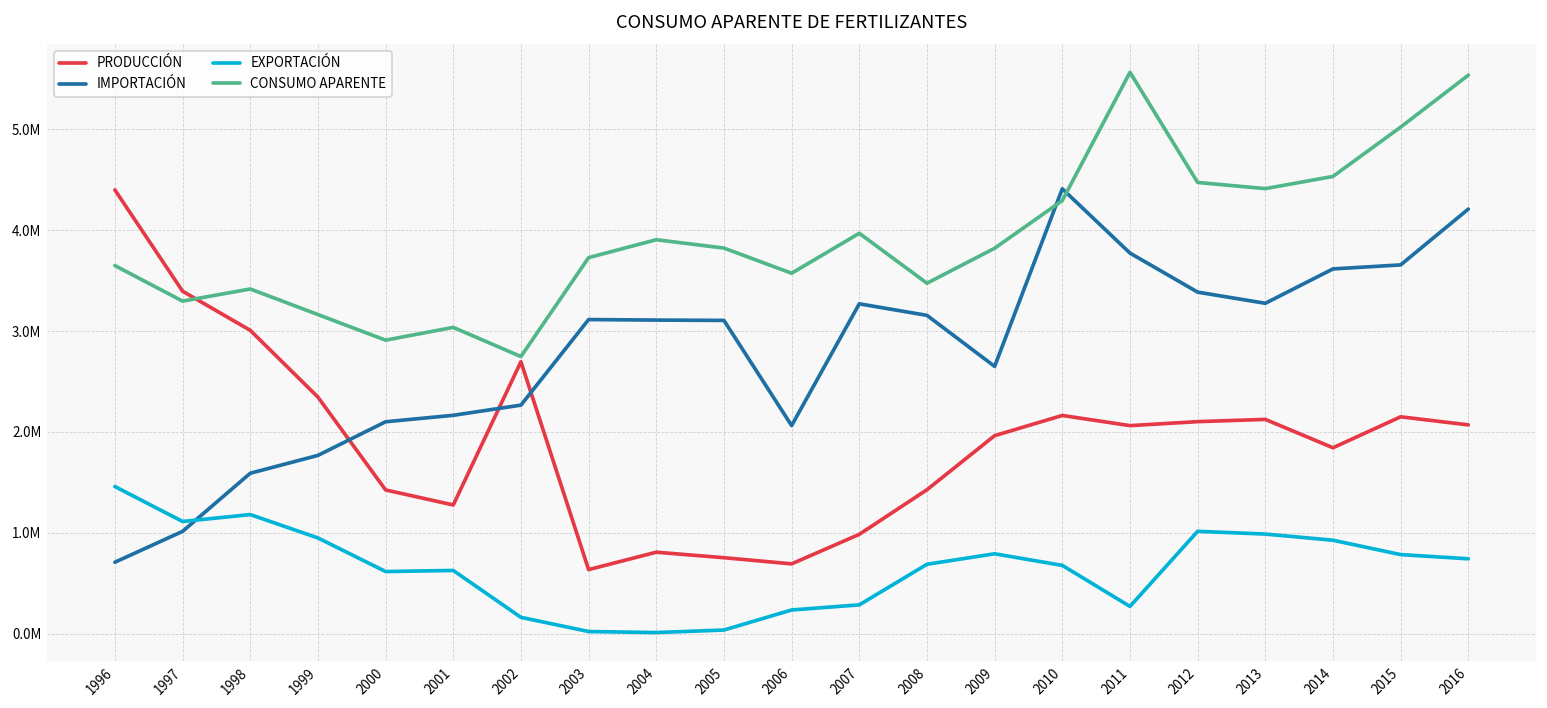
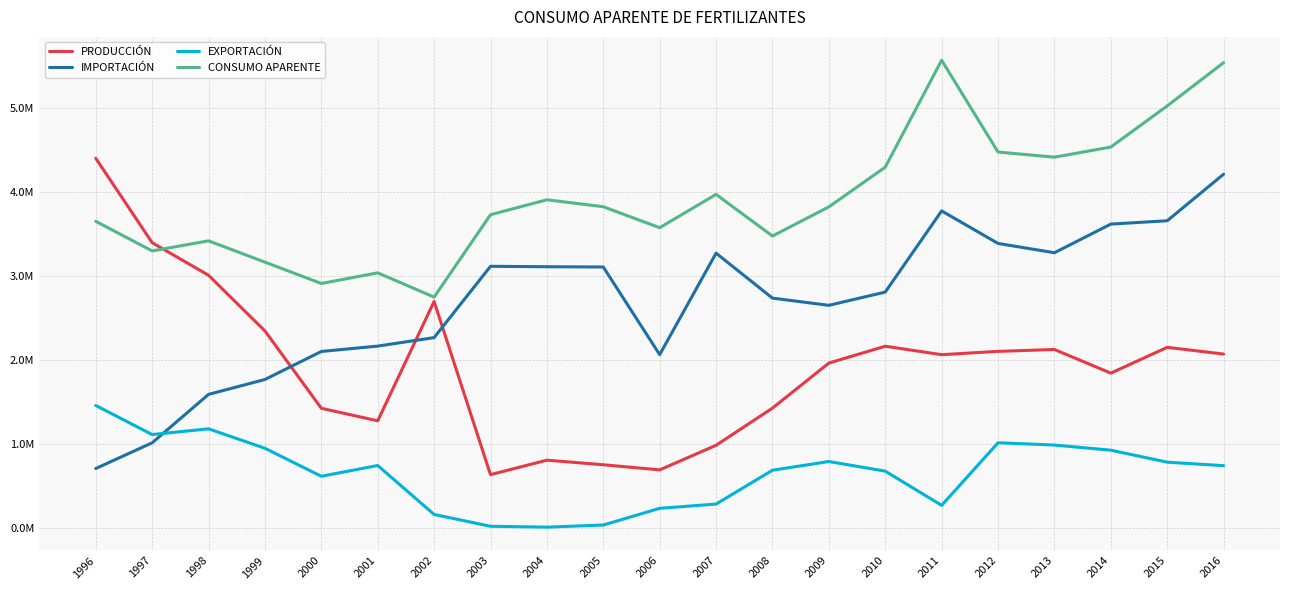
  {
    "PRODUCCIÓN": {
      "1996": 4400000,
      "1997": 3400000,
      "1998": 3000000,
      "1999": 2300000,
      "2000": 1400000,
      "2001": 1300000,
      "2002": 2700000,
      "2003": 600000,
      "2004": 800000,
      "2005": 800000,
      "2006": 700000,
      "2007": 1000000,
      "2008": 1400000,
      "2009": 2000000,
      "2010": 2200000,
      "2011": 2100000,
      "2012": 2100000,
      "2013": 2100000,
      "2014": 1800000,
      "2015": 2100000,
      "2016": 2100000
    },
    "IMPORTACIÓN": {
      "1996": 700000,
      "1997": 1000000,
      "1998": 1600000,
      "1999": 1800000,
      "2000": 2100000,
      "2001": 2200000,
      "2002": 2300000,
      "2003": 3100000,
      "2004": 3100000,
      "2005": 3100000,
      "2006": 2100000,
      "2007": 3300000,
-     "2008": 3200000,
+     "2008": 2700000,
      "2009": 2600000,
-     "2010": 4400000,
+     "2010": 2800000,
      "2011": 3800000,
      "2012": 3400000,
      "2013": 3300000,
      "2014": 3600000,
      "2015": 3700000,
      "2016": 4200000
    },
    "EXPORTACIÓN": {
      "1996": 1500000,
      "1997": 1100000,
      "1998": 1200000,
      "1999": 900000,
      "2000": 600000,
-     "2001": 600000,
+     "2001": 700000,
      "2002": 200000,
      "2003": 0,
      "2004": 0,
      "2005": 0,
      "2006": 200000,
      "2007": 300000,
      "2008": 700000,
      "2009": 800000,
      "2010": 700000,
      "2011": 300000,
      "2012": 1000000,
      "2013": 1000000,
      "2014": 900000,
      "2015": 800000,
      "2016": 700000
    },
    "CONSUMO APARENTE": {
      "1996": 3600000,
      "1997": 3300000,
      "1998": 3400000,
      "1999": 3200000,
      "2000": 2900000,
      "2001": 3000000,
      "2002": 2700000,
      "2003": 3700000,
      "2004": 3900000,
      "2005": 3800000,
      "2006": 3600000,
      "2007": 4000000,
      "2008": 3500000,
      "2009": 3800000,
      "2010": 4300000,
      "2011": 5600000,
      "2012": 4500000,
      "2013": 4400000,
      "2014": 4500000,
      "2015": 5000000,
      "2016": 5500000
    }
  }
